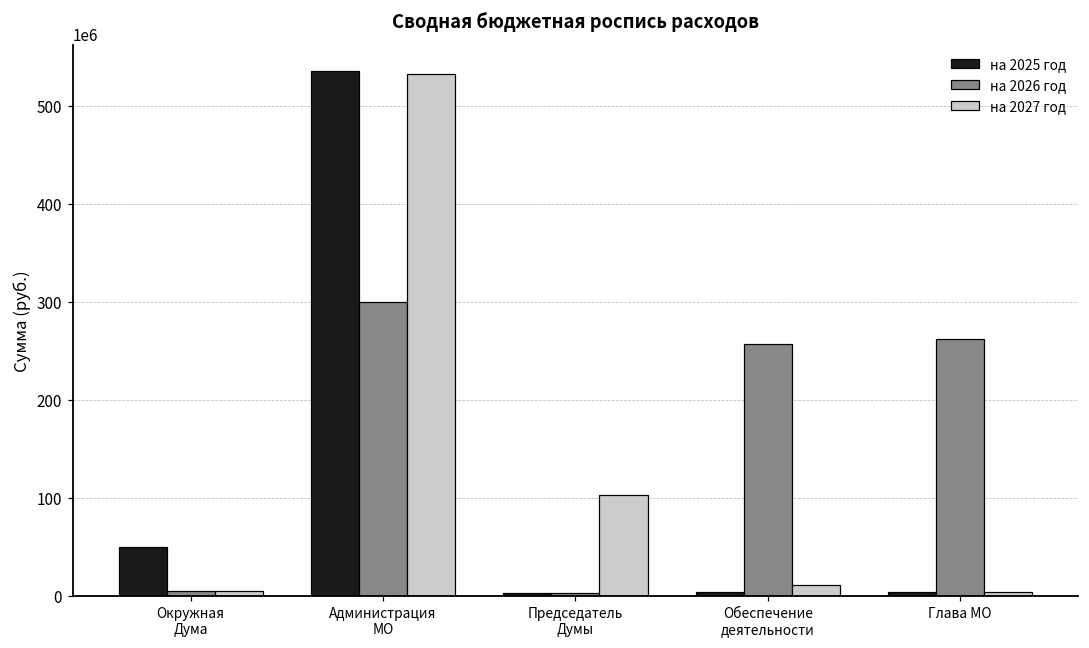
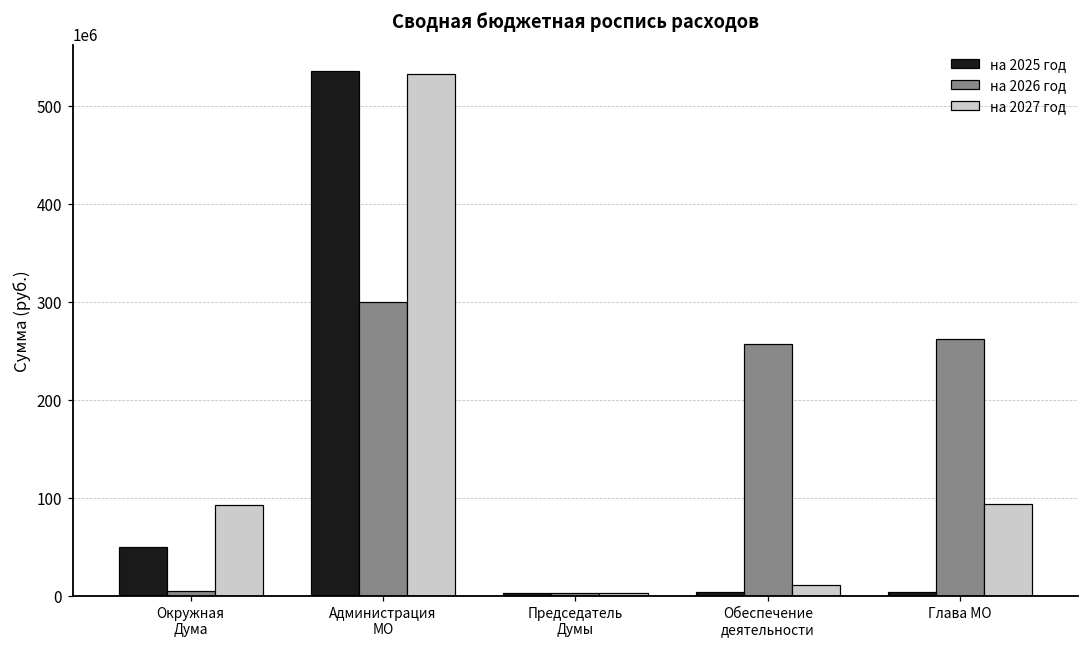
  {
    "на 2025 год": {
      "Окружная Дума": 50000000,
      "Администрация МО": 540000000,
      "Обеспечение деятельности": 0,
      "Глава МО": 0
    },
    "на 2026 год": {
      "Окружная Дума": 0,
      "Администрация МО": 300000000,
      "Обеспечение деятельности": 260000000,
      "Глава МО": 260000000
    },
    "на 2027 год": {
-     "Окружная Дума": 0,
+     "Окружная Дума": 90000000,
      "Администрация МО": 530000000,
-     "Председатель Думы": 100000000,
+     "Председатель Думы": 0,
      "Обеспечение деятельности": 10000000,
-     "Глава МО": 0
+     "Глава МО": 90000000
    }
  }
